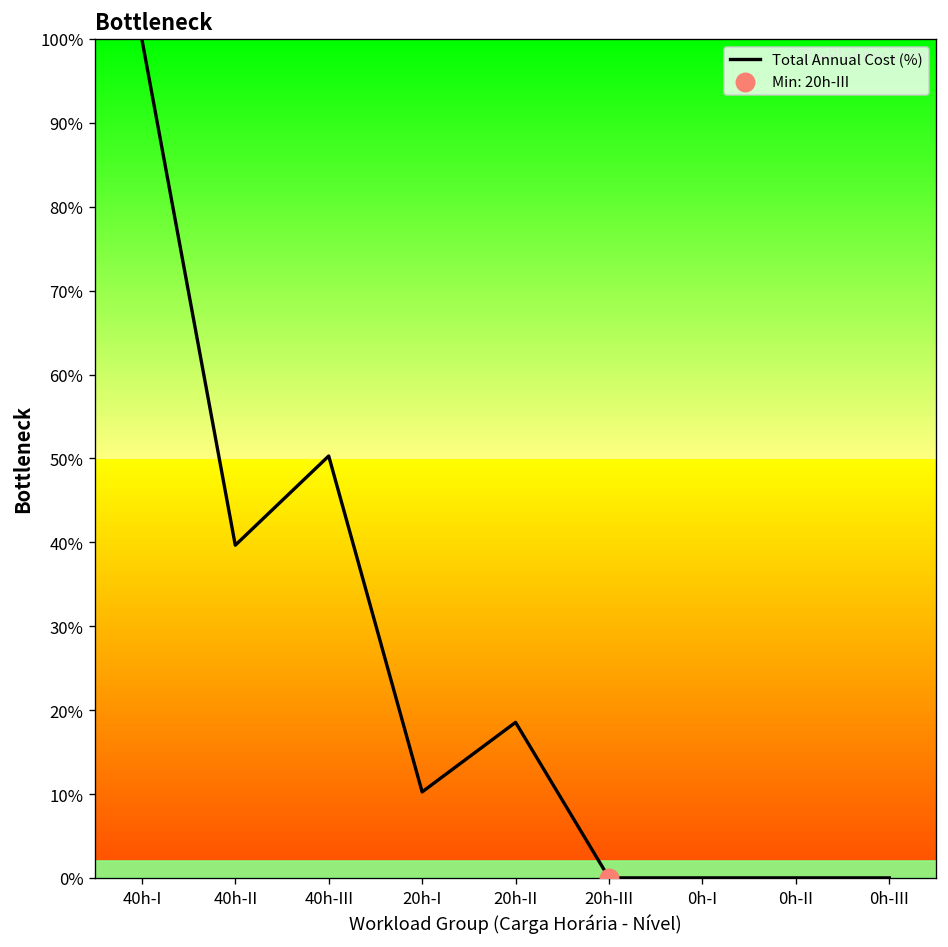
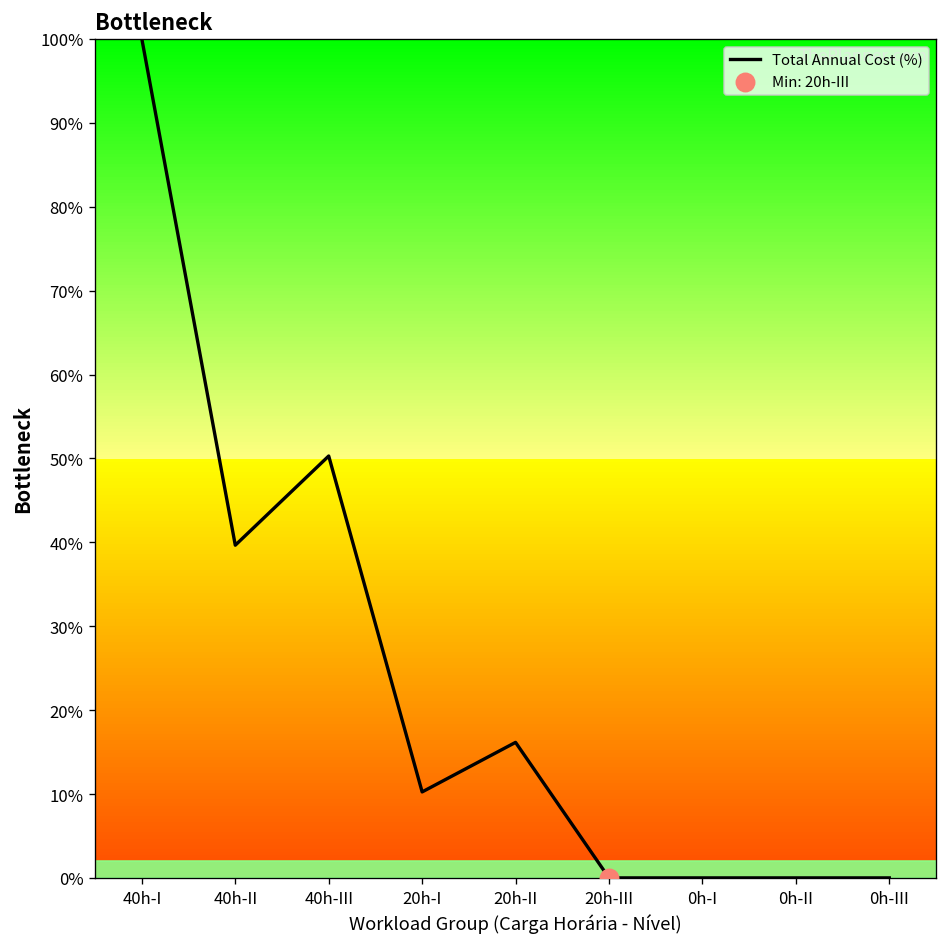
  {
    "Total Annual Cost (%)": {
      "40h-I": "100%",
      "40h-II": "40%",
      "40h-III": "50%",
      "20h-I": "10%",
-     "20h-II": "19%"
+     "20h-II": "16%"
    }
  }
